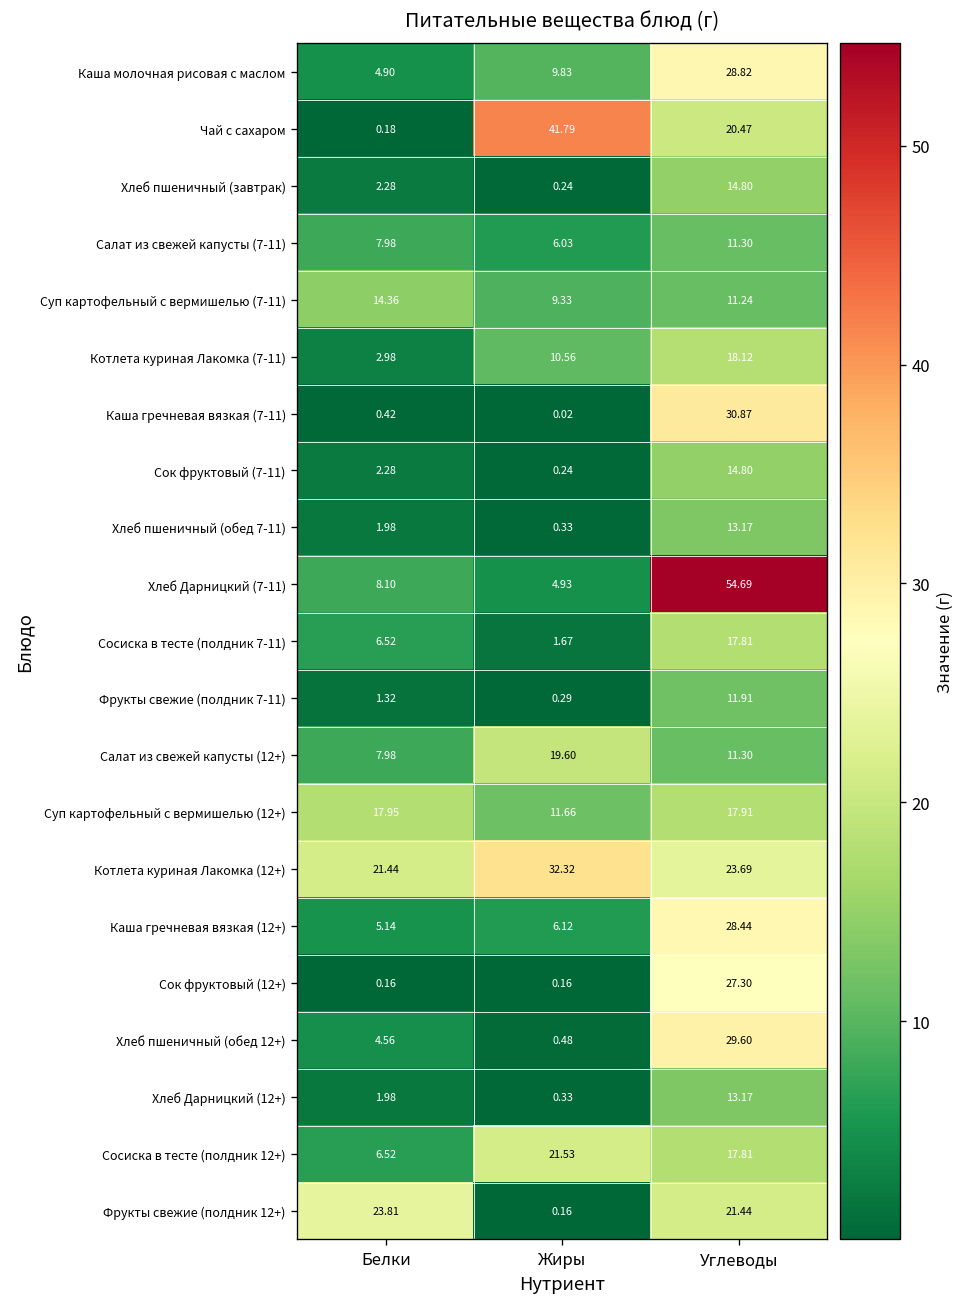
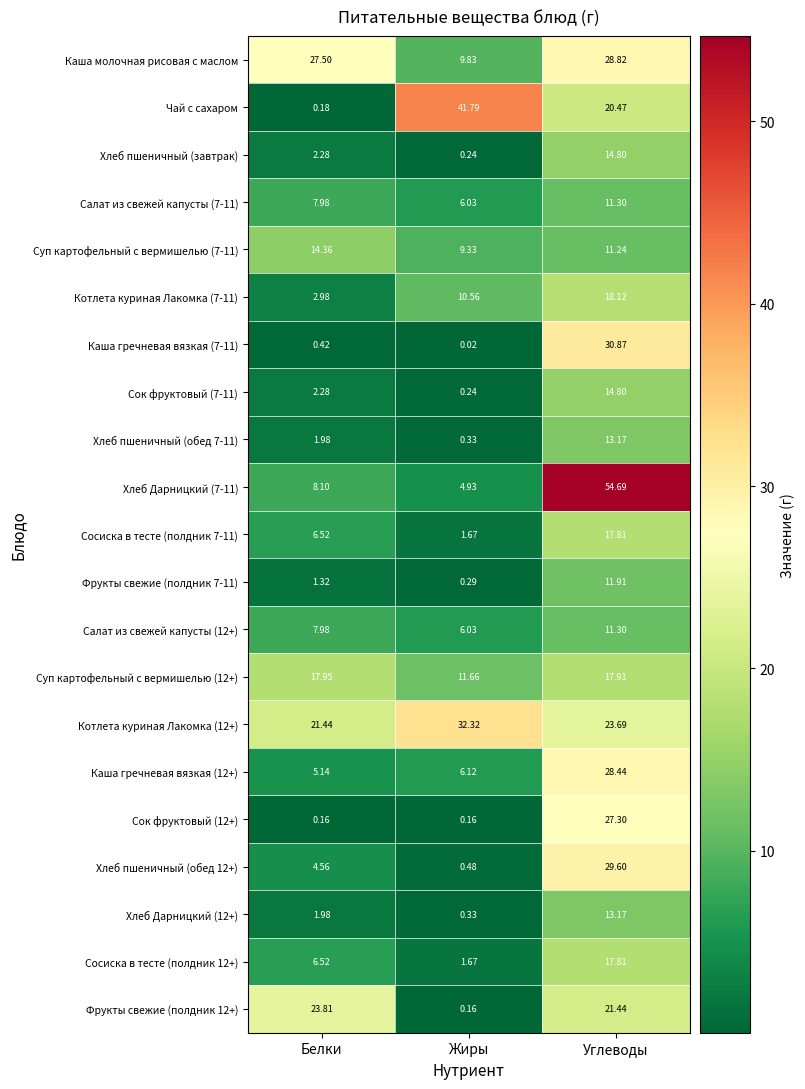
  {
    "Каша молочная рисовая с маслом": {
-     "Белки": 4.90,
+     "Белки": 27.50,
      "Жиры": 9.83,
      "Углеводы": 28.82
    },
    "Чай с сахаром": {
      "Белки": 0.18,
      "Жиры": 41.79,
      "Углеводы": 20.47
    },
    "Хлеб пшеничный (завтрак)": {
      "Белки": 2.28,
      "Жиры": 0.24,
      "Углеводы": 14.80
    },
    "Салат из свежей капусты (7-11)": {
      "Белки": 7.98,
      "Жиры": 6.03,
      "Углеводы": 11.30
    },
    "Суп картофельный с вермишелью (7-11)": {
      "Белки": 14.36,
      "Жиры": 9.33,
      "Углеводы": 11.24
    },
    "Котлета куриная Лакомка (7-11)": {
      "Белки": 2.98,
      "Жиры": 10.56,
      "Углеводы": 18.12
    },
    "Каша гречневая вязкая (7-11)": {
      "Белки": 0.42,
      "Жиры": 0.02,
      "Углеводы": 30.87
    },
    "Сок фруктовый (7-11)": {
      "Белки": 2.28,
      "Жиры": 0.24,
      "Углеводы": 14.80
    },
    "Хлеб пшеничный (обед 7-11)": {
      "Белки": 1.98,
      "Жиры": 0.33,
      "Углеводы": 13.17
    },
    "Хлеб Дарницкий (7-11)": {
      "Белки": 8.10,
      "Жиры": 4.93,
      "Углеводы": 54.69
    },
    "Сосиска в тесте (полдник 7-11)": {
      "Белки": 6.52,
      "Жиры": 1.67,
      "Углеводы": 17.81
    },
    "Фрукты свежие (полдник 7-11)": {
      "Белки": 1.32,
      "Жиры": 0.29,
      "Углеводы": 11.91
    },
    "Салат из свежей капусты (12+)": {
      "Белки": 7.98,
-     "Жиры": 19.60,
+     "Жиры": 6.03,
      "Углеводы": 11.30
    },
    "Суп картофельный с вермишелью (12+)": {
      "Белки": 17.95,
      "Жиры": 11.66,
      "Углеводы": 17.91
    },
    "Котлета куриная Лакомка (12+)": {
      "Белки": 21.44,
      "Жиры": 32.32,
      "Углеводы": 23.69
    },
    "Каша гречневая вязкая (12+)": {
      "Белки": 5.14,
      "Жиры": 6.12,
      "Углеводы": 28.44
    },
    "Сок фруктовый (12+)": {
      "Белки": 0.16,
      "Жиры": 0.16,
      "Углеводы": 27.30
    },
    "Хлеб пшеничный (обед 12+)": {
      "Белки": 4.56,
      "Жиры": 0.48,
      "Углеводы": 29.60
    },
    "Хлеб Дарницкий (12+)": {
      "Белки": 1.98,
      "Жиры": 0.33,
      "Углеводы": 13.17
    },
    "Сосиска в тесте (полдник 12+)": {
      "Белки": 6.52,
-     "Жиры": 21.53,
+     "Жиры": 1.67,
      "Углеводы": 17.81
    },
    "Фрукты свежие (полдник 12+)": {
      "Белки": 23.81,
      "Жиры": 0.16,
      "Углеводы": 21.44
    }
  }
